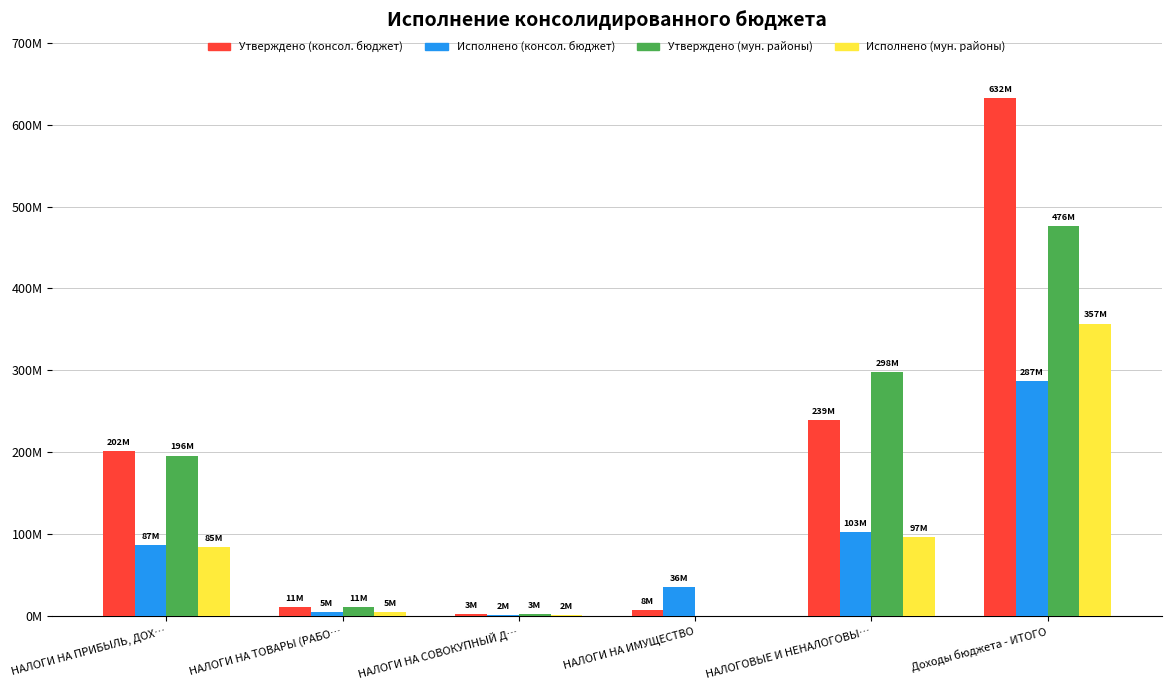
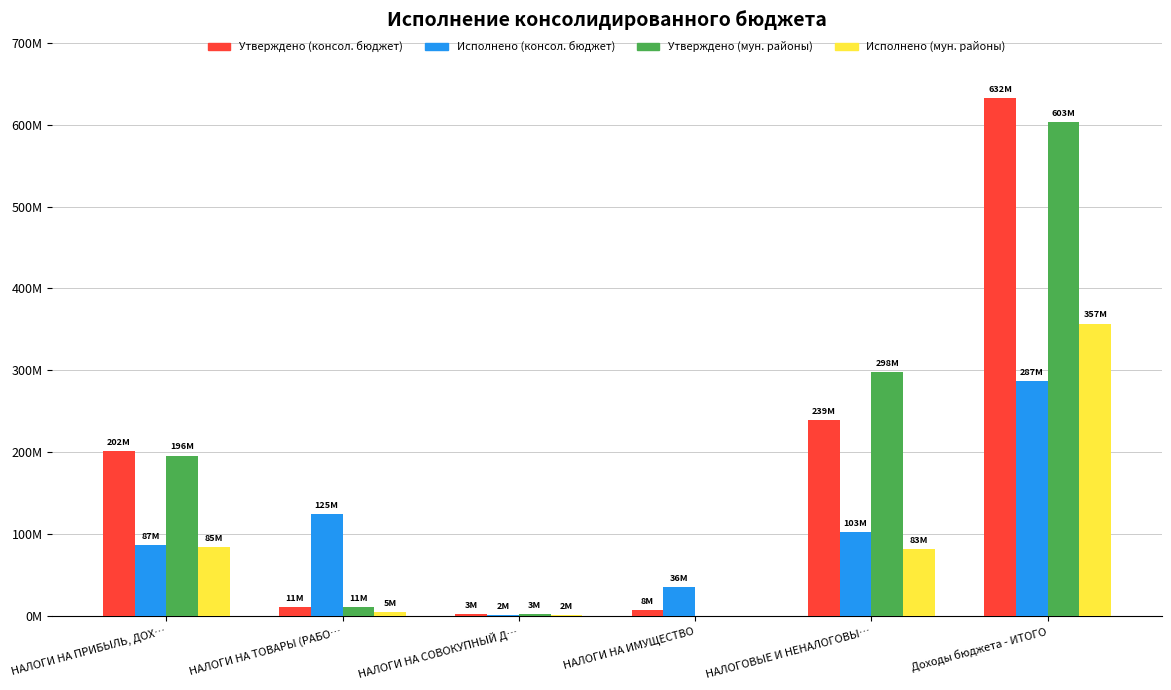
  {
    "Утверждено (консол. бюджет)": {
      "НАЛОГИ НА ПРИБЫЛЬ, ДОХ…": "202M",
      "НАЛОГИ НА ТОВАРЫ (РАБО…": "11M",
      "НАЛОГИ НА СОВОКУПНЫЙ Д…": "3M",
      "НАЛОГИ НА ИМУЩЕСТВО": "8M",
      "НАЛОГОВЫЕ И НЕНАЛОГОВЫ…": "239M",
      "Доходы бюджета - ИТОГО": "632M"
    },
    "Исполнено (консол. бюджет)": {
      "НАЛОГИ НА ПРИБЫЛЬ, ДОХ…": "87M",
-     "НАЛОГИ НА ТОВАРЫ (РАБО…": "5M",
+     "НАЛОГИ НА ТОВАРЫ (РАБО…": "125M",
      "НАЛОГИ НА СОВОКУПНЫЙ Д…": "2M",
      "НАЛОГИ НА ИМУЩЕСТВО": "36M",
      "НАЛОГОВЫЕ И НЕНАЛОГОВЫ…": "103M",
      "Доходы бюджета - ИТОГО": "287M"
    },
    "Утверждено (мун. районы)": {
      "НАЛОГИ НА ПРИБЫЛЬ, ДОХ…": "196M",
      "НАЛОГИ НА ТОВАРЫ (РАБО…": "11M",
      "НАЛОГИ НА СОВОКУПНЫЙ Д…": "3M",
      "НАЛОГОВЫЕ И НЕНАЛОГОВЫ…": "298M",
-     "Доходы бюджета - ИТОГО": "476M"
+     "Доходы бюджета - ИТОГО": "603M"
    },
    "Исполнено (мун. районы)": {
      "НАЛОГИ НА ПРИБЫЛЬ, ДОХ…": "85M",
      "НАЛОГИ НА ТОВАРЫ (РАБО…": "5M",
      "НАЛОГИ НА СОВОКУПНЫЙ Д…": "2M",
-     "НАЛОГОВЫЕ И НЕНАЛОГОВЫ…": "97M",
+     "НАЛОГОВЫЕ И НЕНАЛОГОВЫ…": "83M",
      "Доходы бюджета - ИТОГО": "357M"
    }
  }
